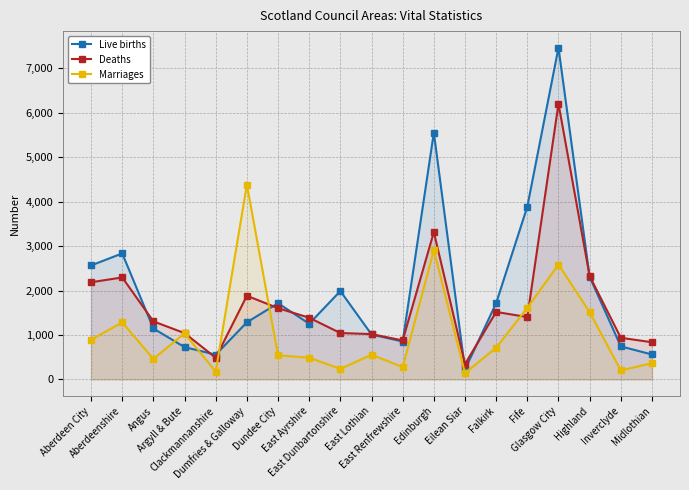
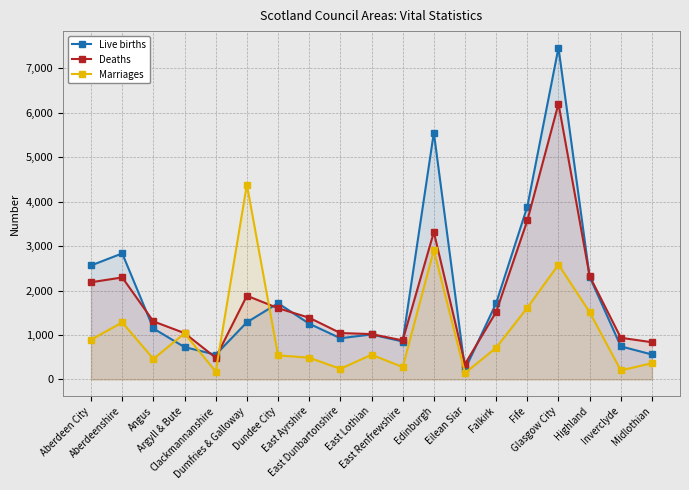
  {
    "Live births": {
      "Aberdeen City": "2,600",
      "Aberdeenshire": "2,800",
      "Angus": "1,100",
      "Argyll & Bute": "700",
      "Clackmannanshire": "600",
      "Dumfries & Galloway": "1,300",
      "Dundee City": "1,700",
      "East Ayrshire": "1,300",
-     "East Dunbartonshire": "2,000",
+     "East Dunbartonshire": "900",
      "Edinburgh": "5,600",
      "Eilean Siar": "200",
      "Falkirk": "1,700",
      "Fife": "3,900",
      "Glasgow City": "7,500",
      "Inverclyde": "700",
      "Midlothian": "600"
    },
    "Deaths": {
      "Aberdeen City": "2,200",
      "Aberdeenshire": "2,300",
      "Angus": "1,300",
      "Clackmannanshire": "500",
      "Dumfries & Galloway": "1,900",
      "Dundee City": "1,600",
      "East Ayrshire": "1,400",
      "East Dunbartonshire": "1,000",
      "Edinburgh": "3,300",
      "Eilean Siar": "300",
      "Falkirk": "1,500",
-     "Fife": "1,400",
+     "Fife": "3,600",
      "Glasgow City": "6,200",
      "Inverclyde": "900",
      "Midlothian": "800"
    },
    "Marriages": {
      "Aberdeen City": "900",
      "Aberdeenshire": "1,300",
      "Angus": "500",
      "Clackmannanshire": "200",
      "Dumfries & Galloway": "4,400",
      "Dundee City": "500",
      "East Ayrshire": "500",
      "East Dunbartonshire": "200",
      "East Lothian": "600",
      "East Renfrewshire": "300",
      "Edinburgh": "2,900",
      "Eilean Siar": "100",
      "Falkirk": "700",
      "Fife": "1,600",
      "Glasgow City": "2,600",
      "Highland": "1,500",
      "Inverclyde": "200",
      "Midlothian": "400"
    }
  }
